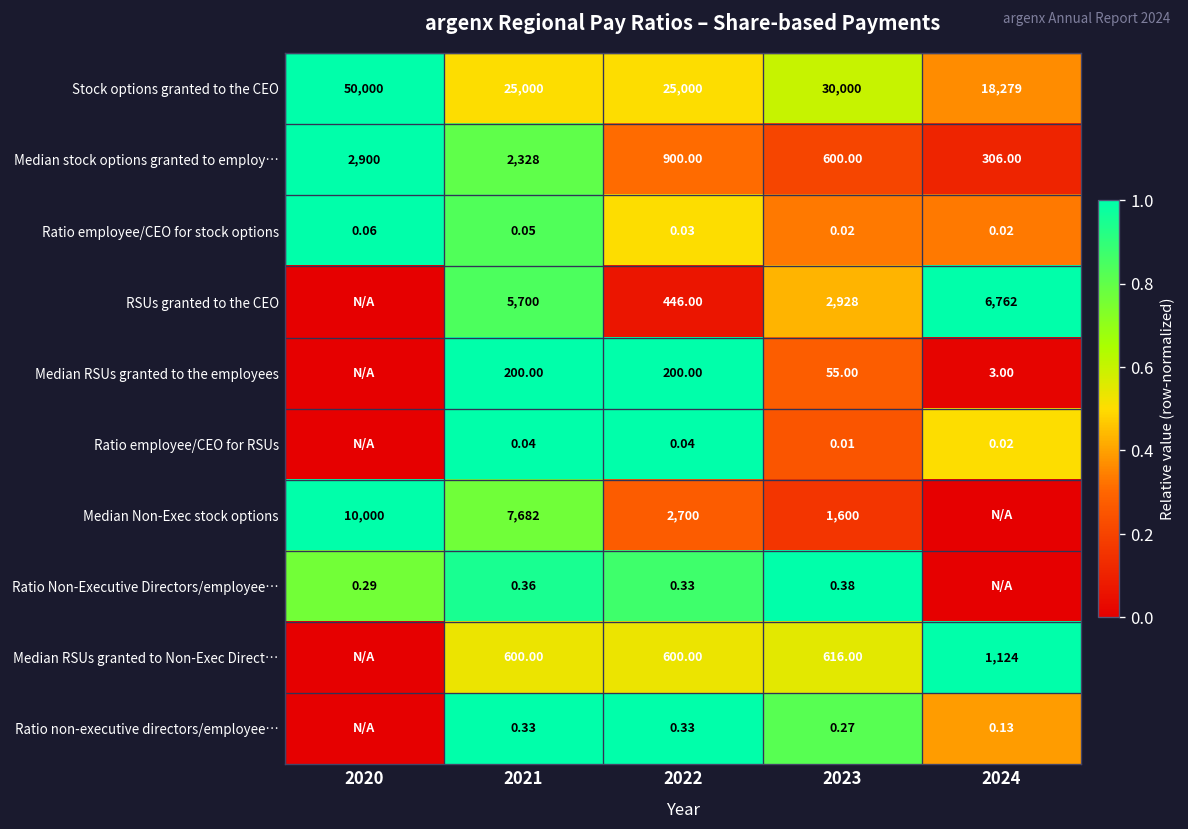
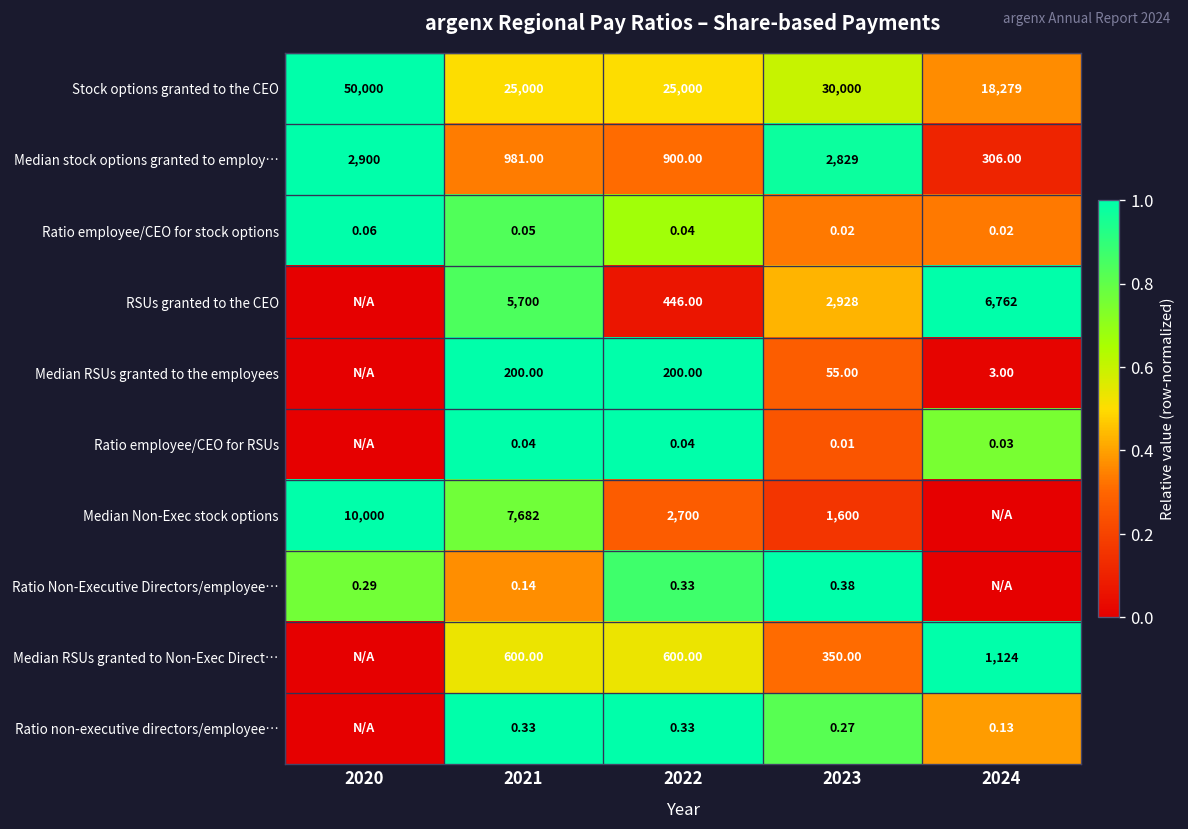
  {
    "Stock options granted to the CEO": {
      "2020": "50,000",
      "2021": "25,000",
      "2022": "25,000",
      "2023": "30,000",
      "2024": "18,279"
    },
    "Median stock options granted to employ…": {
      "2020": "2,900",
-     "2021": "2,328",
+     "2021": "981.00",
      "2022": "900.00",
-     "2023": "600.00",
+     "2023": "2,829",
      "2024": "306.00"
    },
    "Ratio employee/CEO for stock options": {
      "2020": "0.06",
      "2021": "0.05",
-     "2022": "0.03",
+     "2022": "0.04",
      "2023": "0.02",
      "2024": "0.02"
    },
    "RSUs granted to the CEO": {
      "2021": "5,700",
      "2022": "446.00",
      "2023": "2,928",
      "2024": "6,762"
    },
    "Median RSUs granted to the employees": {
      "2021": "200.00",
      "2022": "200.00",
      "2023": "55.00",
      "2024": "3.00"
    },
    "Ratio employee/CEO for RSUs": {
      "2021": "0.04",
      "2022": "0.04",
      "2023": "0.01",
-     "2024": "0.02"
+     "2024": "0.03"
    },
    "Median Non-Exec stock options": {
      "2020": "10,000",
      "2021": "7,682",
      "2022": "2,700",
      "2023": "1,600"
    },
    "Ratio Non-Executive Directors/employee…": {
      "2020": "0.29",
-     "2021": "0.36",
+     "2021": "0.14",
      "2022": "0.33",
      "2023": "0.38"
    },
    "Median RSUs granted to Non-Exec Direct…": {
      "2021": "600.00",
      "2022": "600.00",
-     "2023": "616.00",
+     "2023": "350.00",
      "2024": "1,124"
    },
    "Ratio non-executive directors/employee…": {
      "2021": "0.33",
      "2022": "0.33",
      "2023": "0.27",
      "2024": "0.13"
    }
  }
